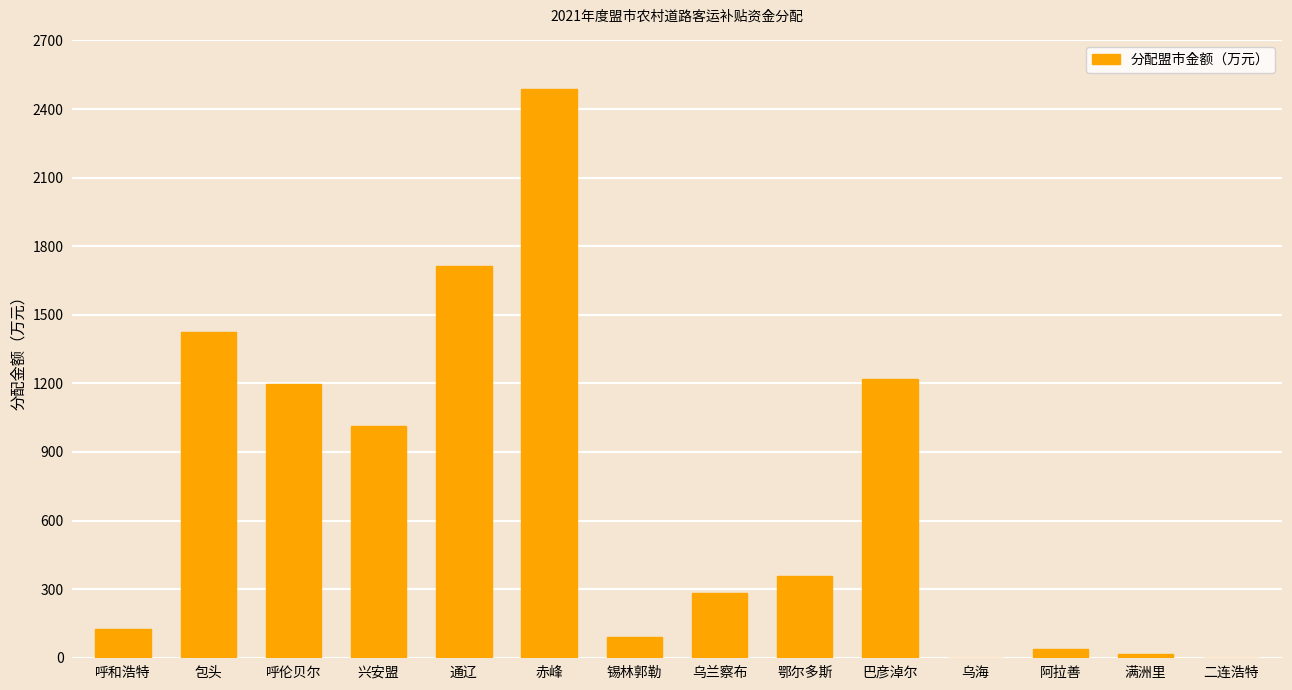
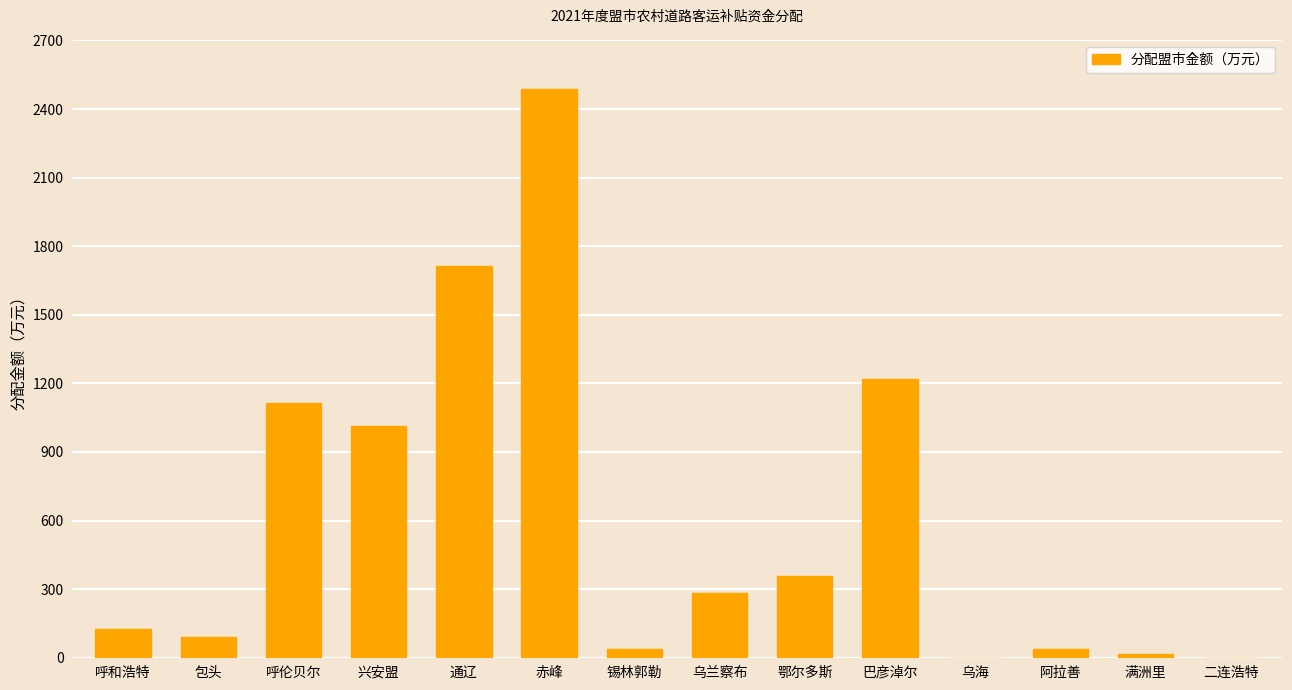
  {
    "呼和浩特": 130,
-   "包头": 1420,
-   "呼伦贝尔": 1200,
+   "包头": 90,
+   "呼伦贝尔": 1110,
    "兴安盟": 1010,
    "通辽": 1720,
    "赤峰": 2490,
-   "锡林郭勒": 90,
+   "锡林郭勒": 40,
    "乌兰察布": 280,
    "鄂尔多斯": 360,
    "巴彦淖尔": 1220,
    "乌海": 0,
    "阿拉善": 40,
    "满洲里": 10,
    "二连浩特": 0
  }
